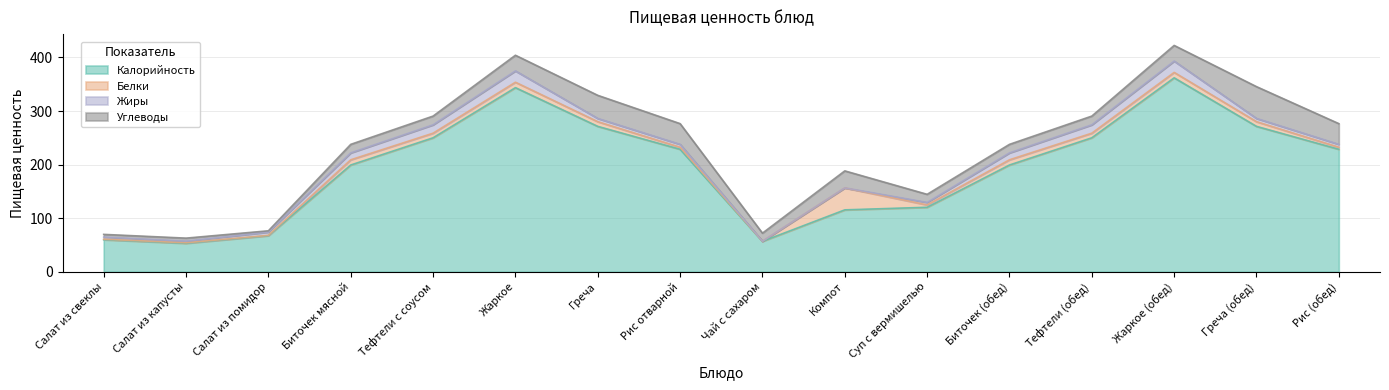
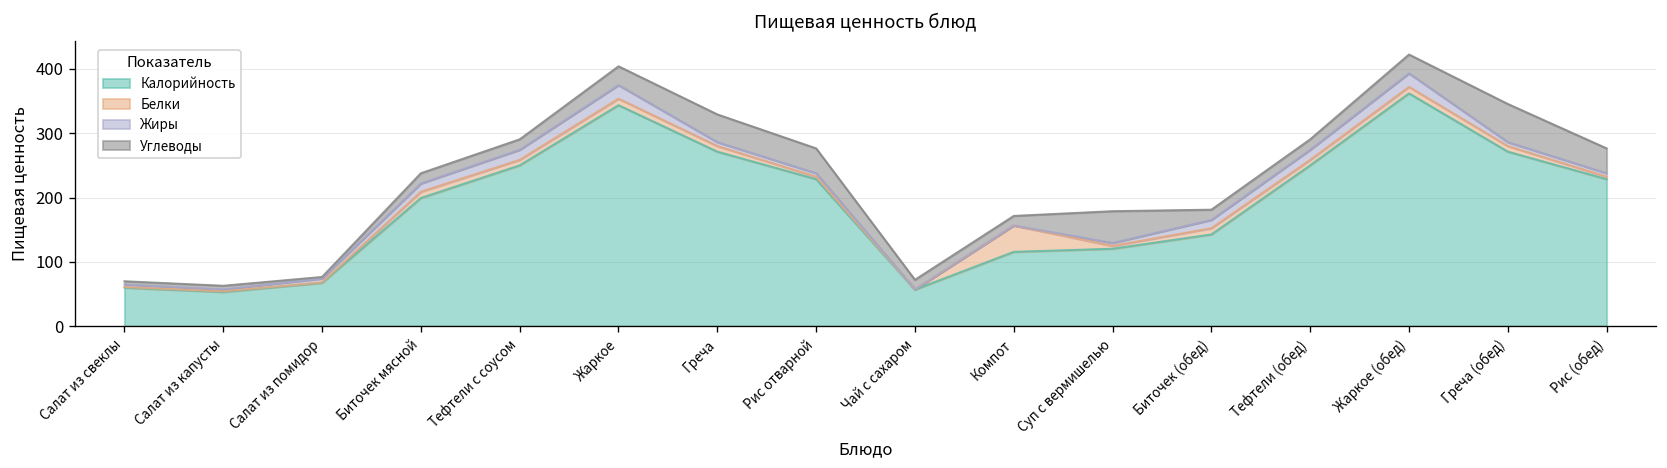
  {
    "Калорийность": {
      "Биточек мясной": 200,
      "Тефтели с соусом": 250,
      "Жаркое": 340,
      "Греча": 270,
      "Компот": 120,
-     "Биточек (обед)": 200,
+     "Биточек (обед)": 140,
      "Тефтели (обед)": 250,
      "Жаркое (обед)": 360,
      "Греча (обед)": 270
    },
    "Белки": {
      "Биточек мясной": 10,
      "Тефтели с соусом": 10,
      "Жаркое": 10,
      "Греча": 10,
      "Биточек (обед)": 10,
      "Тефтели (обед)": 10,
      "Жаркое (обед)": 10,
      "Греча (обед)": 10
    },
    "Жиры": {
      "Биточек мясной": 10,
      "Тефтели с соусом": 20,
      "Жаркое": 20,
      "Греча": 10,
      "Рис отварной": 10,
      "Биточек (обед)": 10,
      "Тефтели (обед)": 20,
      "Жаркое (обед)": 20,
      "Греча (обед)": 10,
      "Рис (обед)": 10
    },
    "Углеводы": {
      "Салат из свеклы": 10,
      "Салат из капусты": 10,
      "Биточек мясной": 20,
      "Тефтели с соусом": 20,
      "Жаркое": 30,
      "Греча": 40,
      "Рис отварной": 40,
      "Чай с сахаром": 20,
-     "Компот": 30,
-     "Суп с вермишелью": 20,
+     "Компот": 10,
+     "Суп с вермишелью": 50,
      "Биточек (обед)": 20,
      "Тефтели (обед)": 20,
      "Жаркое (обед)": 30,
      "Греча (обед)": 60,
      "Рис (обед)": 40
    }
  }
